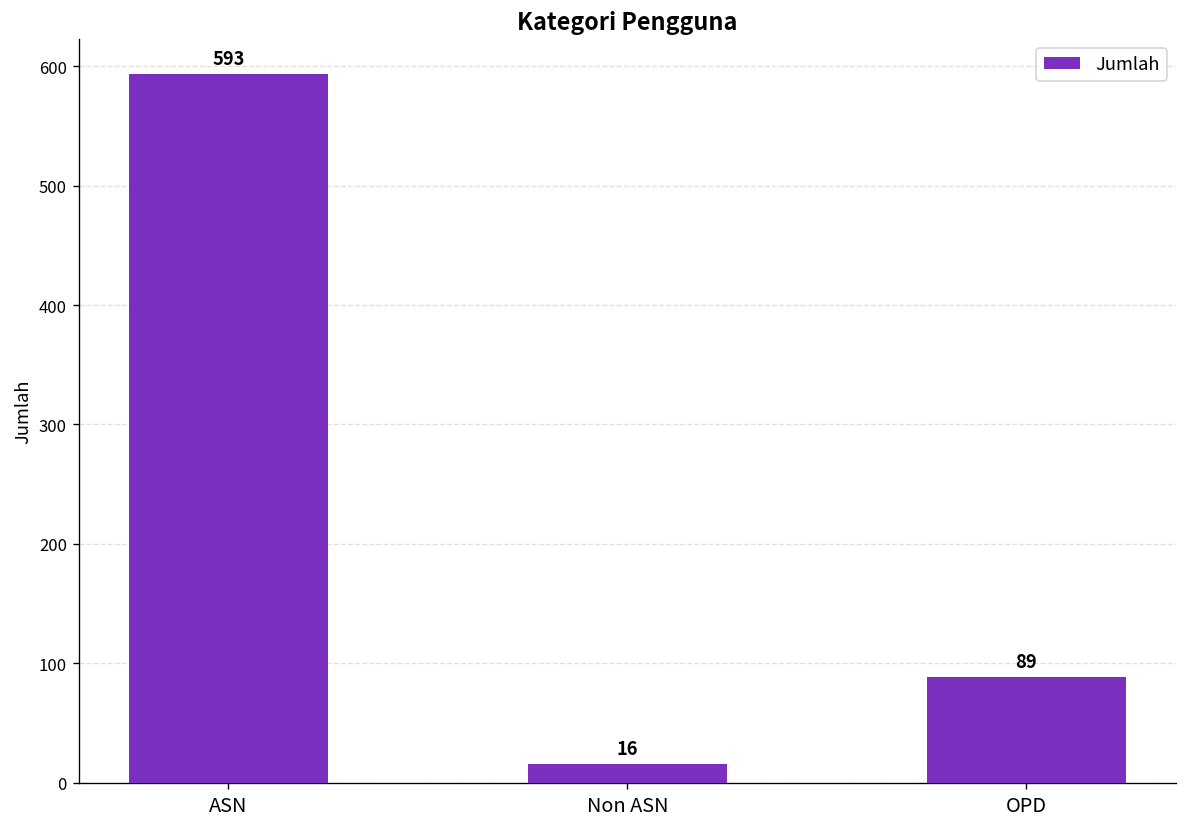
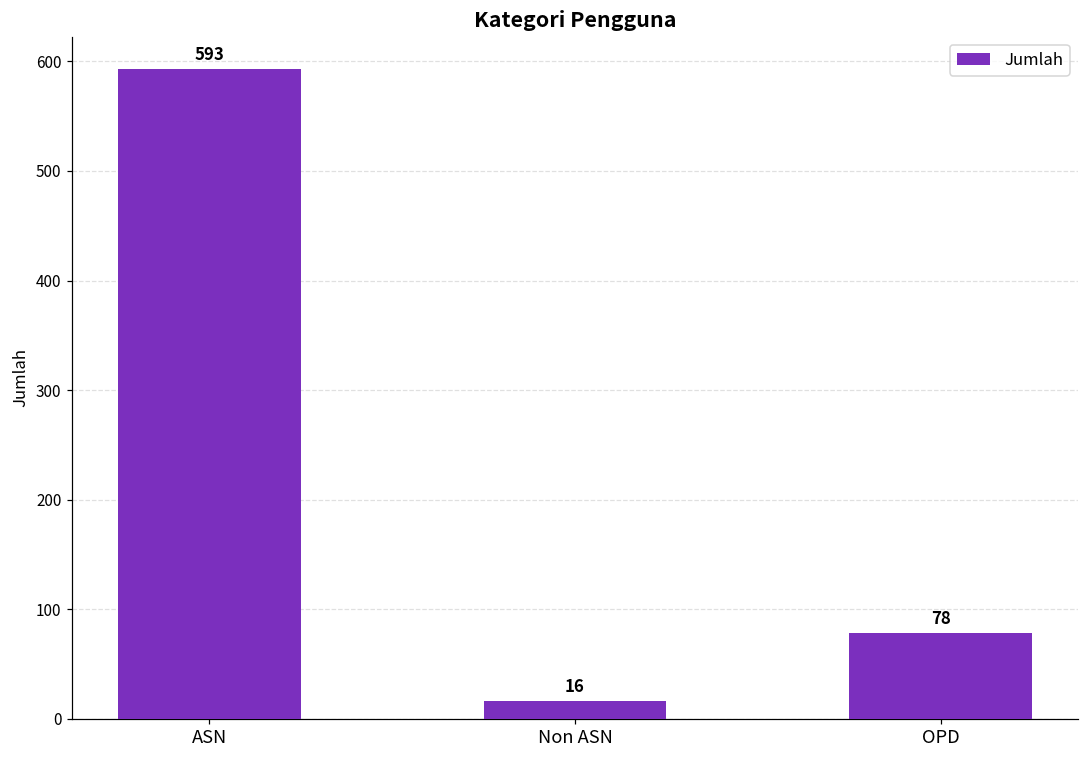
  {
    "ASN": 593,
    "Non ASN": 16,
-   "OPD": 89
+   "OPD": 78
  }
